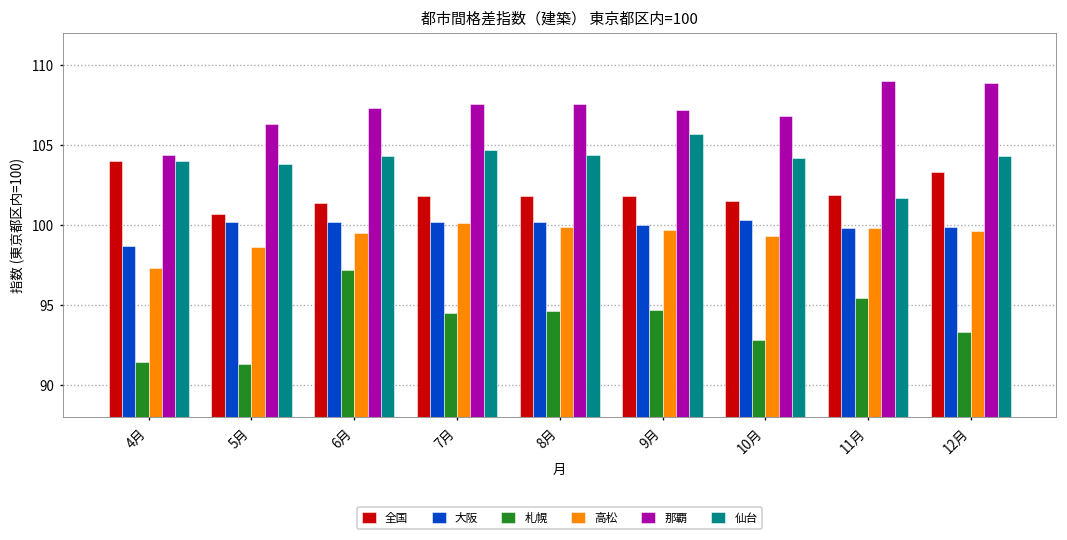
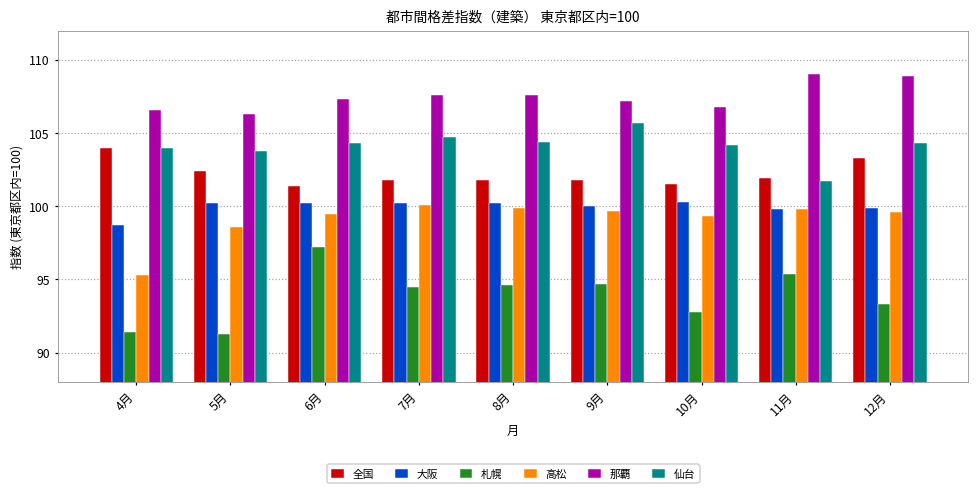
  {
    "全国": {
      "4月": 104.0,
-     "5月": 100.7,
+     "5月": 102.4,
      "6月": 101.4,
      "7月": 101.8,
      "8月": 101.8,
      "9月": 101.8,
      "10月": 101.5,
      "11月": 101.9,
      "12月": 103.3
    },
    "大阪": {
      "4月": 98.7,
      "5月": 100.2,
      "6月": 100.2,
      "7月": 100.2,
      "8月": 100.2,
      "9月": 100.0,
      "10月": 100.3,
      "11月": 99.8,
      "12月": 99.9
    },
    "札幌": {
      "4月": 91.4,
      "5月": 91.3,
      "6月": 97.2,
      "7月": 94.5,
      "8月": 94.6,
      "9月": 94.7,
      "10月": 92.8,
      "11月": 95.4,
      "12月": 93.3
    },
    "高松": {
-     "4月": 97.3,
+     "4月": 95.3,
      "5月": 98.6,
      "6月": 99.5,
      "7月": 100.1,
      "8月": 99.9,
      "9月": 99.7,
      "10月": 99.3,
      "11月": 99.8,
      "12月": 99.6
    },
    "那覇": {
-     "4月": 104.4,
+     "4月": 106.6,
      "5月": 106.3,
      "6月": 107.3,
      "7月": 107.6,
      "8月": 107.6,
      "9月": 107.2,
      "10月": 106.8,
      "11月": 109.0,
      "12月": 108.9
    },
    "仙台": {
      "4月": 104.0,
      "5月": 103.8,
      "6月": 104.3,
      "7月": 104.7,
      "8月": 104.4,
      "9月": 105.7,
      "10月": 104.2,
      "11月": 101.7,
      "12月": 104.3
    }
  }
